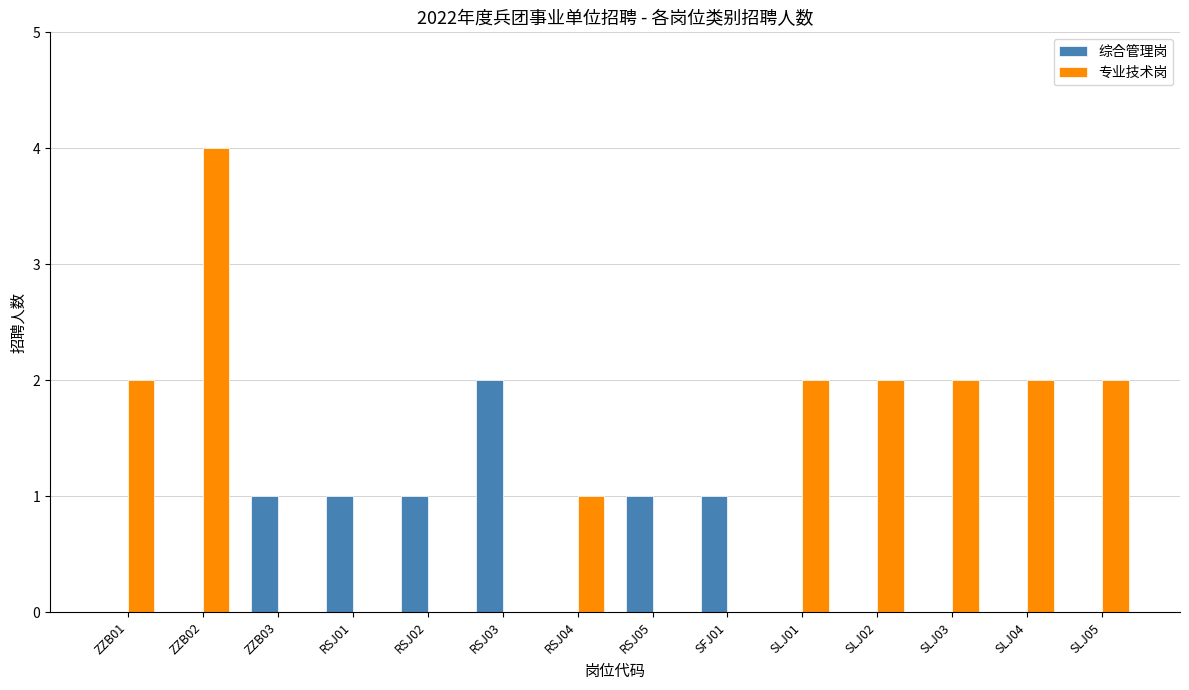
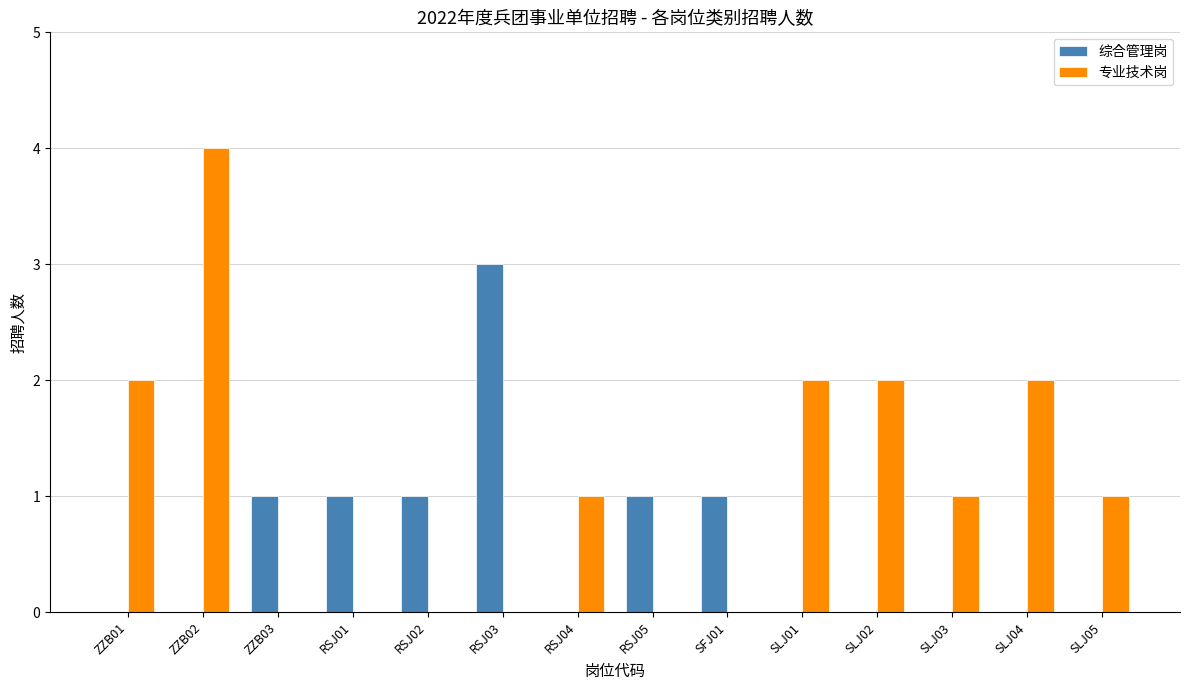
  {
    "综合管理岗": {
      "ZZB01": 0,
      "ZZB02": 0,
      "ZZB03": 1,
      "RSJ01": 1,
      "RSJ02": 1,
-     "RSJ03": 2,
+     "RSJ03": 3,
      "RSJ04": 0,
      "RSJ05": 1,
      "SFJ01": 1,
      "SLJ01": 0,
      "SLJ02": 0,
      "SLJ03": 0,
      "SLJ04": 0,
      "SLJ05": 0
    },
    "专业技术岗": {
      "ZZB01": 2,
      "ZZB02": 4,
      "ZZB03": 0,
      "RSJ01": 0,
      "RSJ02": 0,
      "RSJ03": 0,
      "RSJ04": 1,
      "RSJ05": 0,
      "SFJ01": 0,
      "SLJ01": 2,
      "SLJ02": 2,
-     "SLJ03": 2,
+     "SLJ03": 1,
      "SLJ04": 2,
-     "SLJ05": 2
+     "SLJ05": 1
    }
  }
